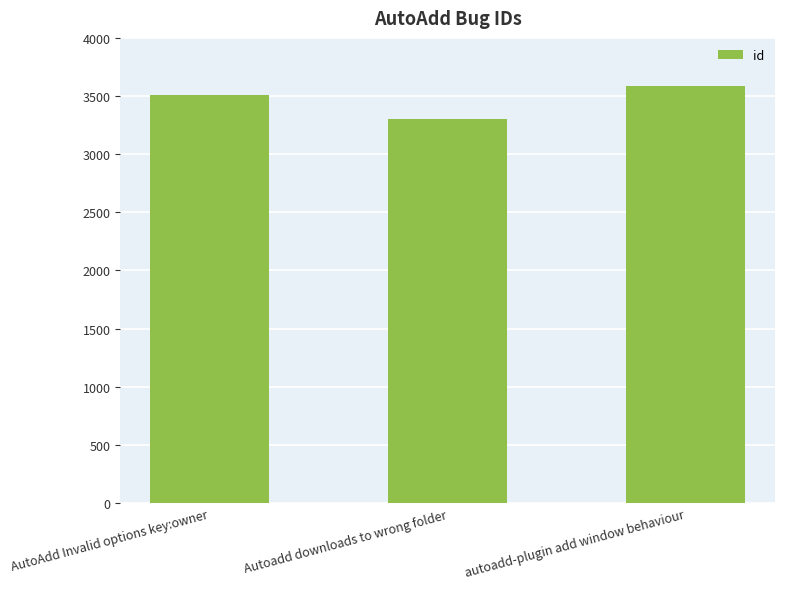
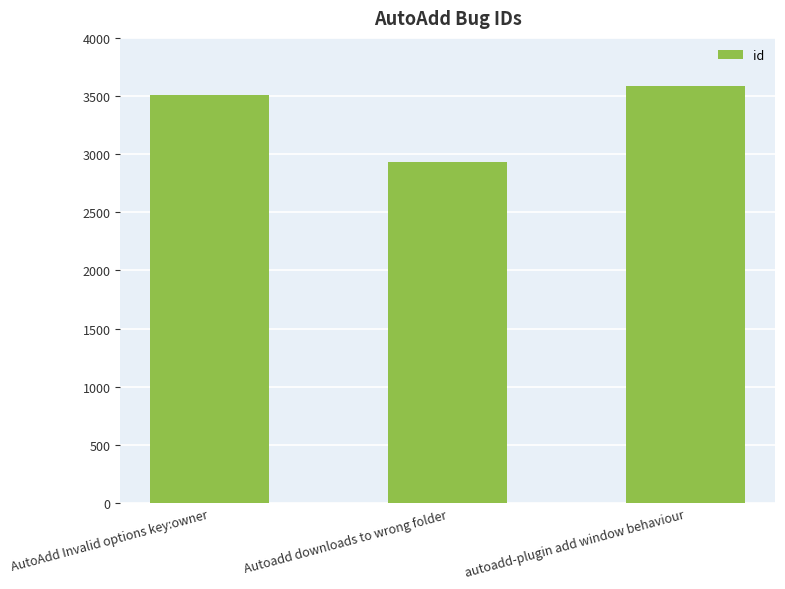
  {
    "AutoAdd Invalid options key:owner": 3510,
-   "Autoadd downloads to wrong folder": 3300,
+   "Autoadd downloads to wrong folder": 2940,
    "autoadd-plugin add window behaviour": 3590
  }
